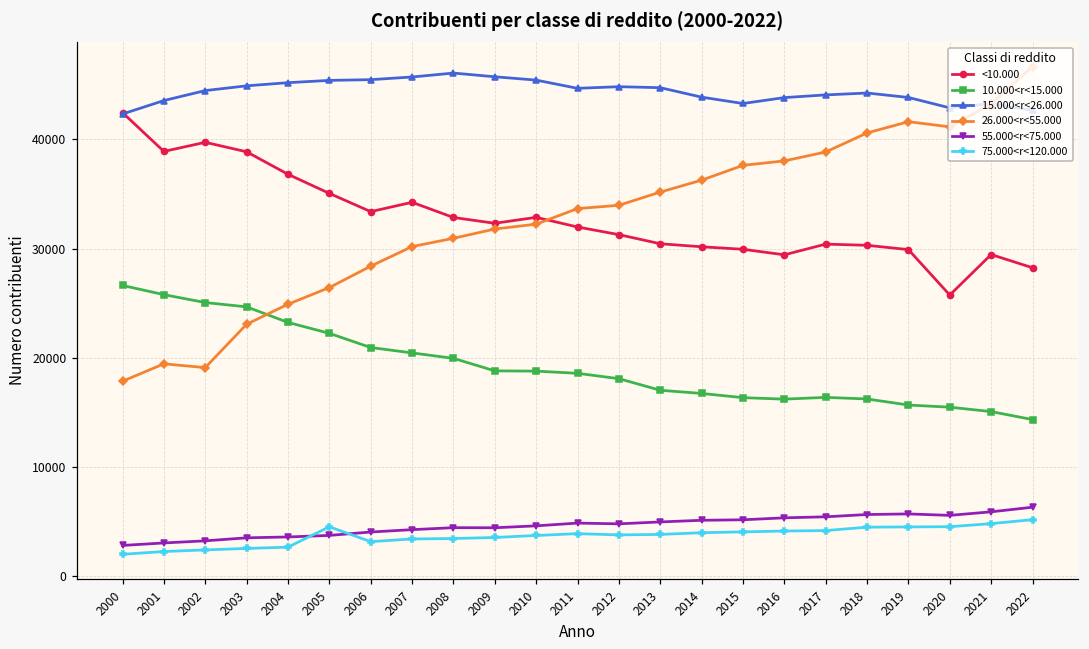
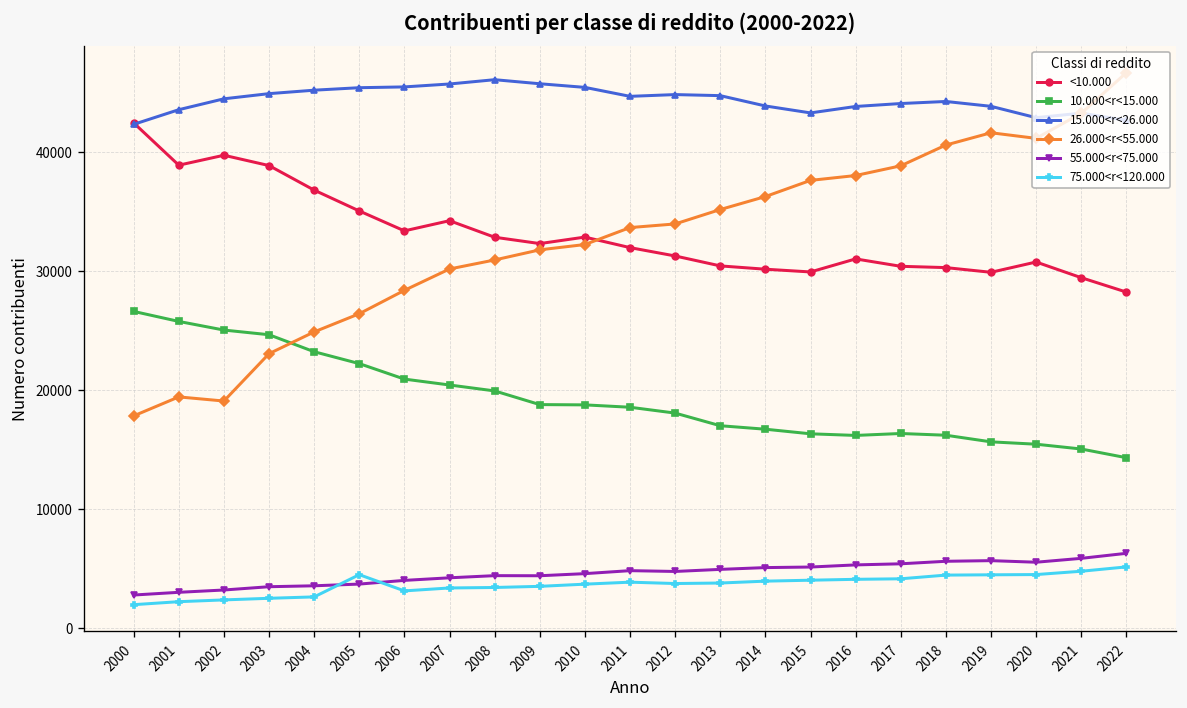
  {
    "<10.000": {
      "2001": 39000,
      "2002": 40000,
      "2003": 39000,
      "2004": 37000,
      "2005": 35000,
      "2006": 33000,
      "2007": 34000,
      "2008": 33000,
      "2009": 32000,
      "2010": 33000,
      "2011": 32000,
      "2012": 31000,
      "2013": 30000,
      "2014": 30000,
      "2015": 30000,
-     "2016": 29000,
+     "2016": 31000,
      "2017": 30000,
      "2018": 30000,
      "2019": 30000,
-     "2020": 26000,
+     "2020": 31000,
      "2021": 29000,
      "2022": 28000
    },
    "10.000<r<15.000": {
      "2000": 27000,
      "2001": 26000,
      "2002": 25000,
      "2003": 25000,
      "2004": 23000,
      "2005": 22000,
      "2006": 21000,
      "2007": 20000,
      "2008": 20000,
      "2009": 19000,
      "2010": 19000,
      "2011": 19000,
      "2012": 18000,
      "2013": 17000,
      "2014": 17000,
      "2015": 16000,
      "2016": 16000,
      "2017": 16000,
      "2018": 16000,
      "2019": 16000,
      "2020": 15000,
      "2021": 15000,
      "2022": 14000
    },
    "15.000<r<26.000": {
      "2001": 44000,
      "2002": 44000,
      "2003": 45000,
      "2004": 45000,
      "2005": 45000,
      "2006": 45000,
      "2007": 46000,
      "2008": 46000,
      "2009": 46000,
      "2010": 45000,
      "2011": 45000,
      "2012": 45000,
      "2013": 45000,
      "2014": 44000,
      "2015": 43000,
      "2016": 44000,
      "2017": 44000,
      "2018": 44000,
      "2019": 44000
    },
    "26.000<r<55.000": {
      "2000": 18000,
      "2001": 19000,
      "2002": 19000,
      "2003": 23000,
      "2004": 25000,
      "2005": 26000,
      "2006": 28000,
      "2007": 30000,
      "2008": 31000,
      "2009": 32000,
      "2010": 32000,
      "2011": 34000,
      "2012": 34000,
      "2013": 35000,
      "2014": 36000,
      "2015": 38000,
      "2016": 38000,
      "2017": 39000,
      "2018": 41000,
      "2019": 42000
    },
    "55.000<r<75.000": {
      "2000": 3000,
      "2001": 3000,
      "2002": 3000,
      "2003": 3000,
      "2004": 4000,
      "2005": 4000,
      "2006": 4000,
      "2007": 4000,
      "2008": 4000,
      "2009": 4000,
      "2010": 5000,
      "2011": 5000,
      "2012": 5000,
      "2013": 5000,
      "2014": 5000,
      "2015": 5000,
      "2016": 5000,
      "2017": 5000,
      "2018": 6000,
      "2019": 6000,
      "2020": 6000,
      "2021": 6000,
      "2022": 6000
    },
    "75.000<r<120.000": {
      "2000": 2000,
      "2001": 2000,
      "2002": 2000,
      "2003": 3000,
      "2004": 3000,
      "2005": 4000,
      "2006": 3000,
      "2007": 3000,
      "2008": 3000,
      "2009": 4000,
      "2010": 4000,
      "2011": 4000,
      "2012": 4000,
      "2013": 4000,
      "2014": 4000,
      "2015": 4000,
      "2016": 4000,
      "2017": 4000,
      "2018": 4000,
      "2019": 4000,
      "2020": 5000,
      "2021": 5000,
      "2022": 5000
    }
  }
